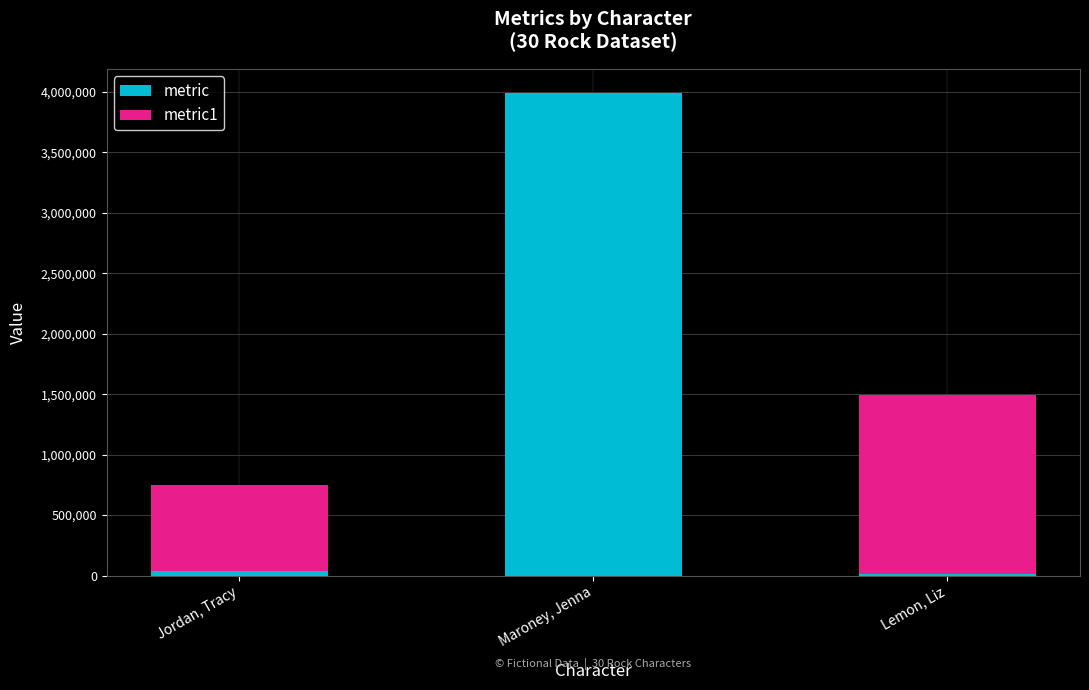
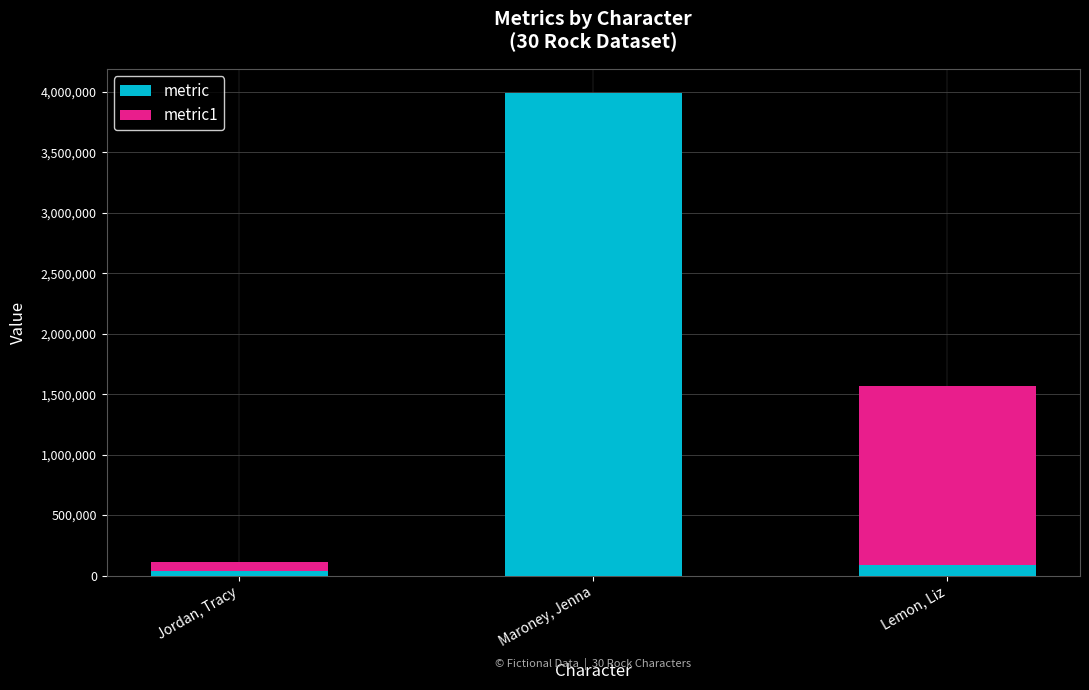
  {
    "metric": {
      "Jordan, Tracy": "40,000",
      "Maroney, Jenna": "3,990,000",
-     "Lemon, Liz": "10,000"
+     "Lemon, Liz": "90,000"
    },
    "metric1": {
-     "Jordan, Tracy": "710,000",
+     "Jordan, Tracy": "70,000",
      "Lemon, Liz": "1,480,000"
    }
  }
